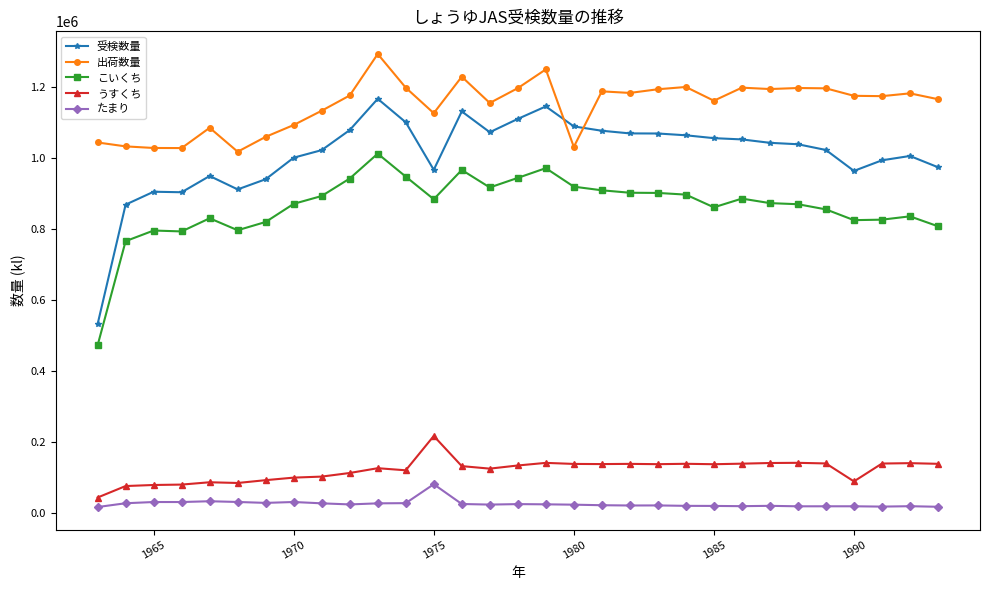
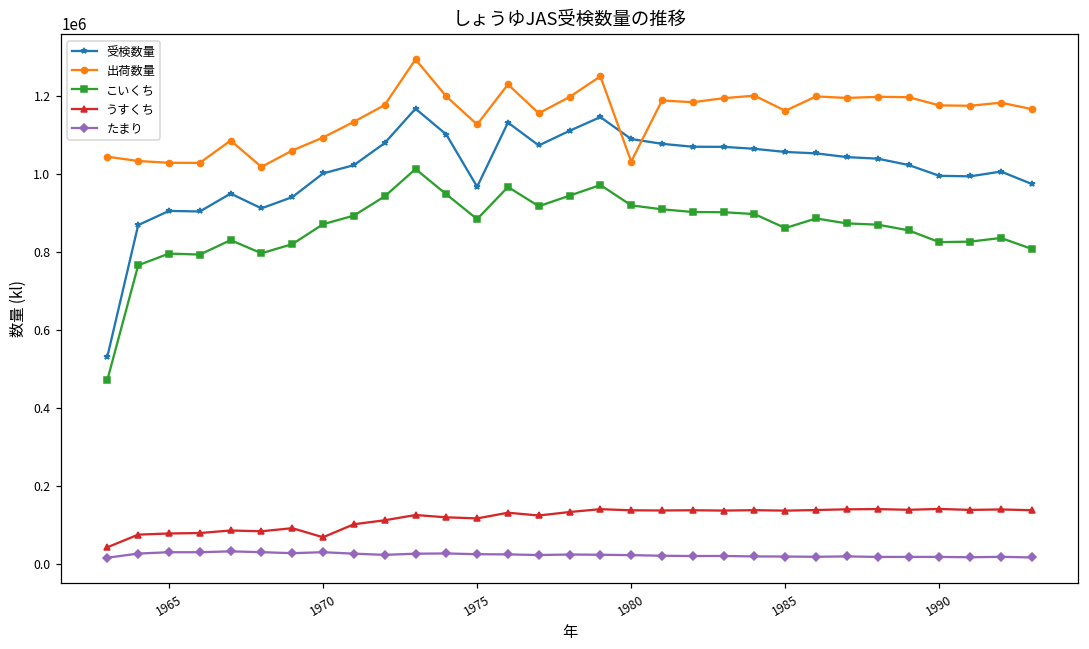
  {
    "受検数量": {
      "1965": 910000,
      "1970": 1000000,
      "1975": 970000,
      "1980": 1090000,
      "1985": 1060000,
-     "1990": 960000
+     "1990": 1000000
    },
    "出荷数量": {
      "1965": 1030000,
      "1970": 1090000,
      "1975": 1130000,
      "1980": 1030000,
      "1985": 1160000,
      "1990": 1180000
    },
    "こいくち": {
      "1965": 800000,
      "1970": 870000,
      "1975": 880000,
      "1980": 920000,
      "1985": 860000,
      "1990": 830000
    },
    "うすくち": {
      "1965": 80000,
-     "1970": 100000,
-     "1975": 220000,
+     "1970": 70000,
+     "1975": 120000,
      "1980": 140000,
      "1985": 140000,
-     "1990": 90000
+     "1990": 140000
    },
    "たまり": {
      "1965": 30000,
      "1970": 30000,
-     "1975": 80000,
+     "1975": 30000,
      "1980": 20000,
      "1985": 20000,
      "1990": 20000
    }
  }
